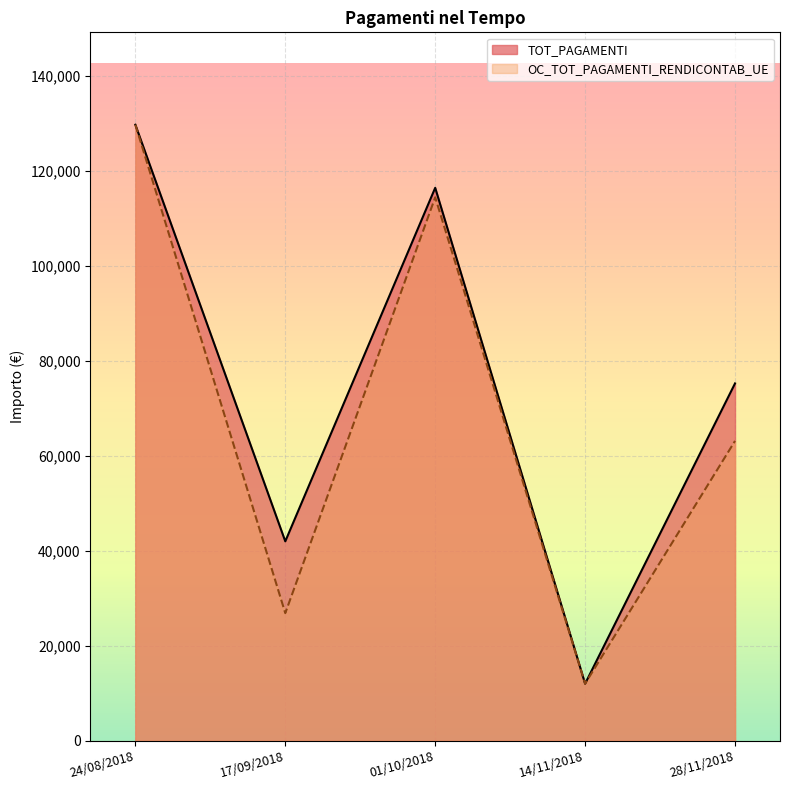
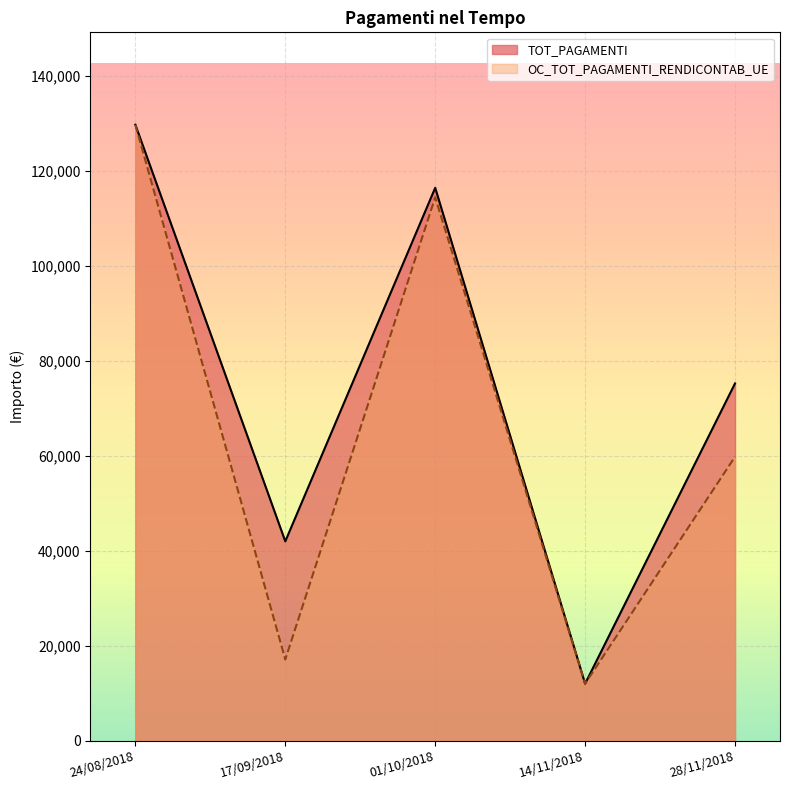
  {
    "TOT_PAGAMENTI": {
      "17/09/2018": "42,000",
      "01/10/2018": "116,000",
      "28/11/2018": "75,000"
    },
    "OC_TOT_PAGAMENTI_RENDICONTAB_UE": {
-     "17/09/2018": "27,000",
+     "17/09/2018": "17,000",
      "01/10/2018": "114,000",
-     "28/11/2018": "63,000"
+     "28/11/2018": "60,000"
    }
  }
